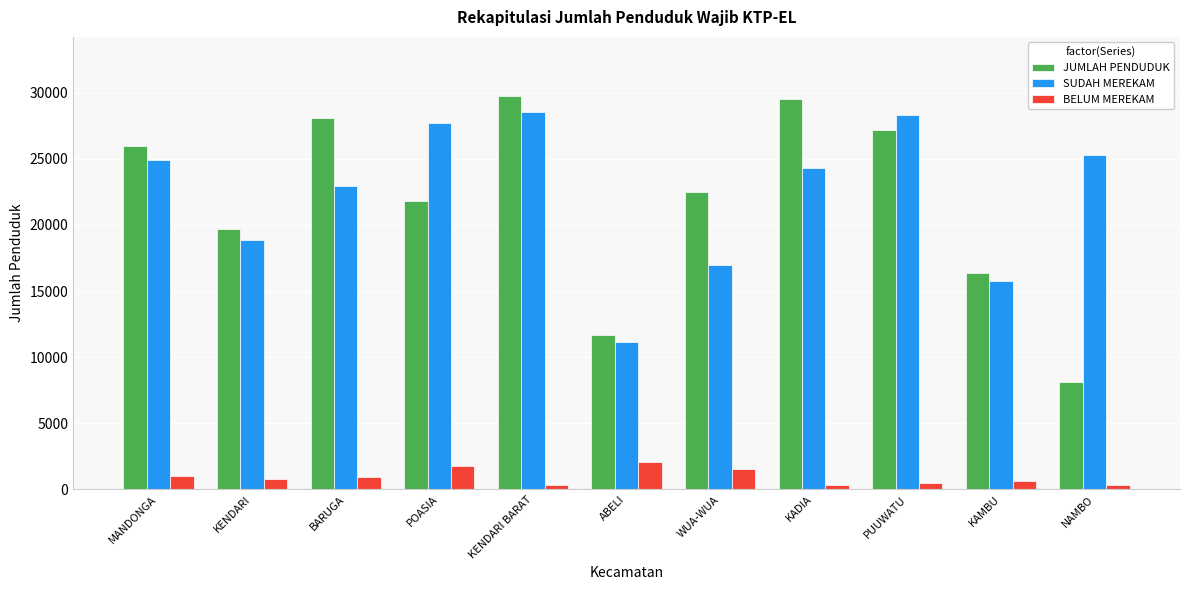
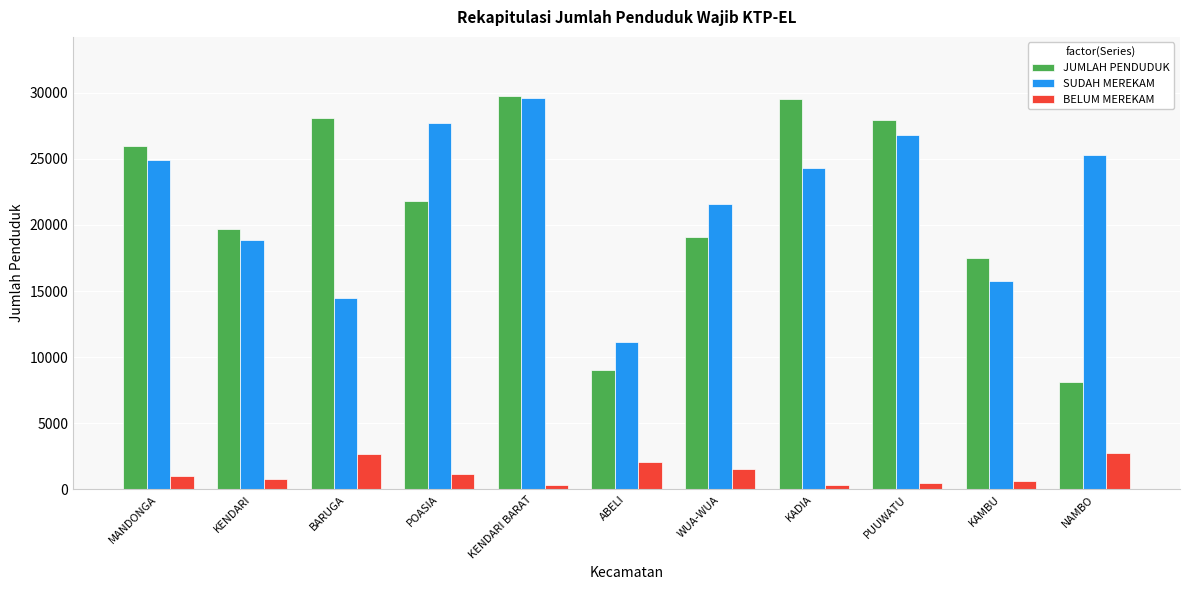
  {
    "JUMLAH PENDUDUK": {
      "MANDONGA": 25900,
      "KENDARI": 19700,
      "BARUGA": 28100,
      "POASIA": 21800,
      "KENDARI BARAT": 29800,
-     "ABELI": 11700,
-     "WUA-WUA": 22500,
+     "ABELI": 9000,
+     "WUA-WUA": 19100,
      "KADIA": 29500,
-     "PUUWATU": 27200,
-     "KAMBU": 16400,
+     "PUUWATU": 28000,
+     "KAMBU": 17500,
      "NAMBO": 8100
    },
    "SUDAH MEREKAM": {
      "MANDONGA": 24900,
      "KENDARI": 18900,
-     "BARUGA": 22900,
+     "BARUGA": 14500,
      "POASIA": 27700,
-     "KENDARI BARAT": 28500,
+     "KENDARI BARAT": 29600,
      "ABELI": 11200,
-     "WUA-WUA": 17000,
+     "WUA-WUA": 21600,
      "KADIA": 24300,
-     "PUUWATU": 28300,
+     "PUUWATU": 26800,
      "KAMBU": 15800,
      "NAMBO": 25300
    },
    "BELUM MEREKAM": {
      "MANDONGA": 1000,
      "KENDARI": 800,
-     "BARUGA": 900,
-     "POASIA": 1800,
+     "BARUGA": 2700,
+     "POASIA": 1100,
      "KENDARI BARAT": 400,
      "ABELI": 2100,
      "WUA-WUA": 1600,
      "KADIA": 300,
      "PUUWATU": 500,
      "KAMBU": 600,
-     "NAMBO": 300
+     "NAMBO": 2700
    }
  }
